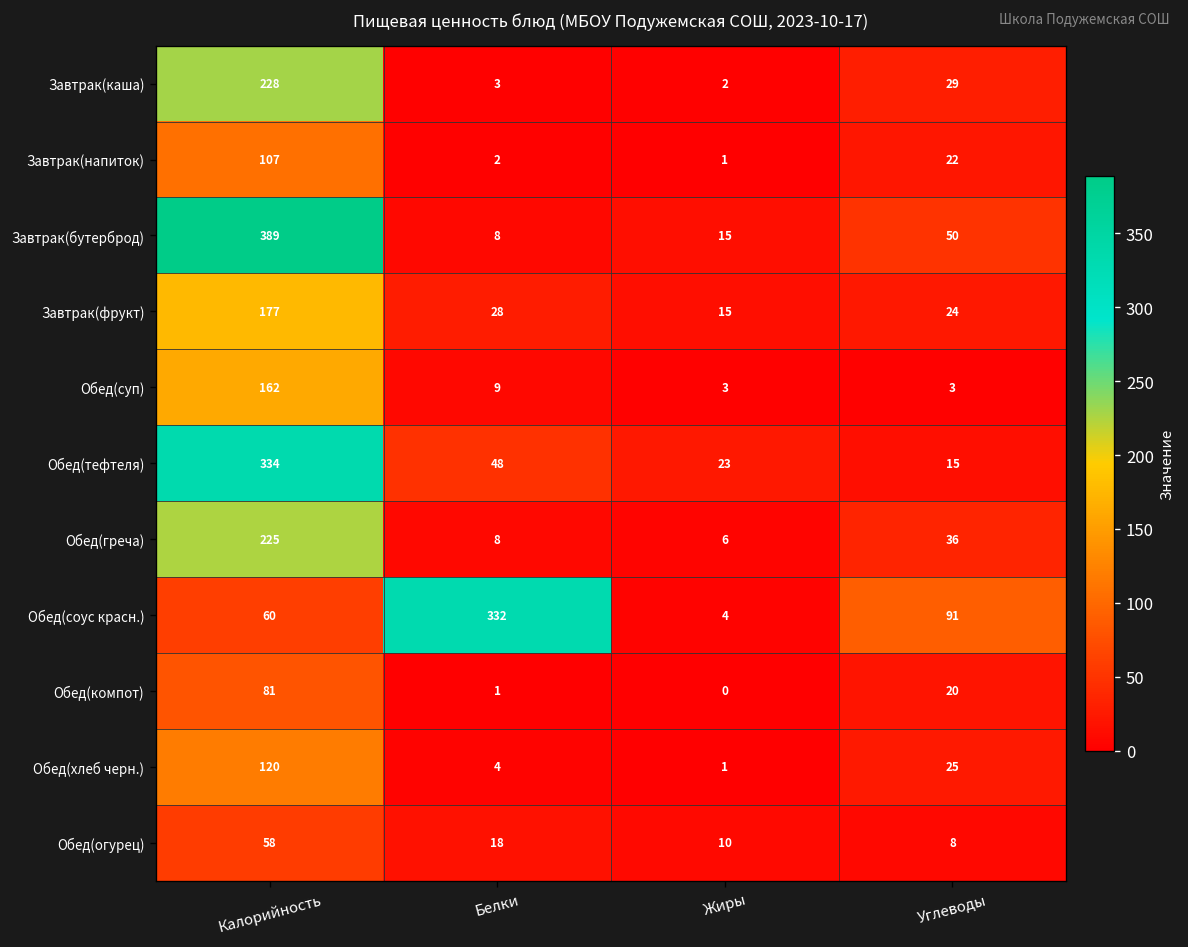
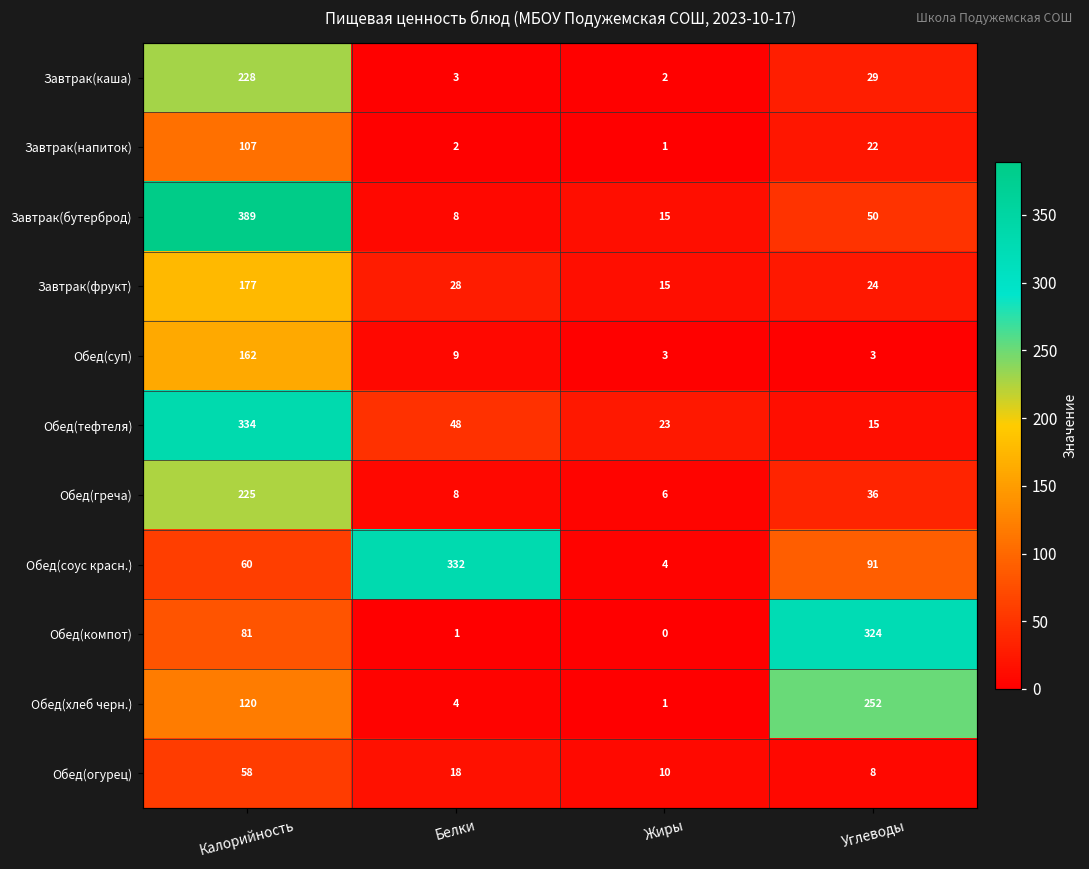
  {
    "Завтрак(каша)": {
      "Калорийность": 228,
      "Белки": 3,
      "Жиры": 2,
      "Углеводы": 29
    },
    "Завтрак(напиток)": {
      "Калорийность": 107,
      "Белки": 2,
      "Жиры": 1,
      "Углеводы": 22
    },
    "Завтрак(бутерброд)": {
      "Калорийность": 389,
      "Белки": 8,
      "Жиры": 15,
      "Углеводы": 50
    },
    "Завтрак(фрукт)": {
      "Калорийность": 177,
      "Белки": 28,
      "Жиры": 15,
      "Углеводы": 24
    },
    "Обед(суп)": {
      "Калорийность": 162,
      "Белки": 9,
      "Жиры": 3,
      "Углеводы": 3
    },
    "Обед(тефтеля)": {
      "Калорийность": 334,
      "Белки": 48,
      "Жиры": 23,
      "Углеводы": 15
    },
    "Обед(греча)": {
      "Калорийность": 225,
      "Белки": 8,
      "Жиры": 6,
      "Углеводы": 36
    },
    "Обед(соус красн.)": {
      "Калорийность": 60,
      "Белки": 332,
      "Жиры": 4,
      "Углеводы": 91
    },
    "Обед(компот)": {
      "Калорийность": 81,
      "Белки": 1,
      "Жиры": 0,
-     "Углеводы": 20
+     "Углеводы": 324
    },
    "Обед(хлеб черн.)": {
      "Калорийность": 120,
      "Белки": 4,
      "Жиры": 1,
-     "Углеводы": 25
+     "Углеводы": 252
    },
    "Обед(огурец)": {
      "Калорийность": 58,
      "Белки": 18,
      "Жиры": 10,
      "Углеводы": 8
    }
  }
